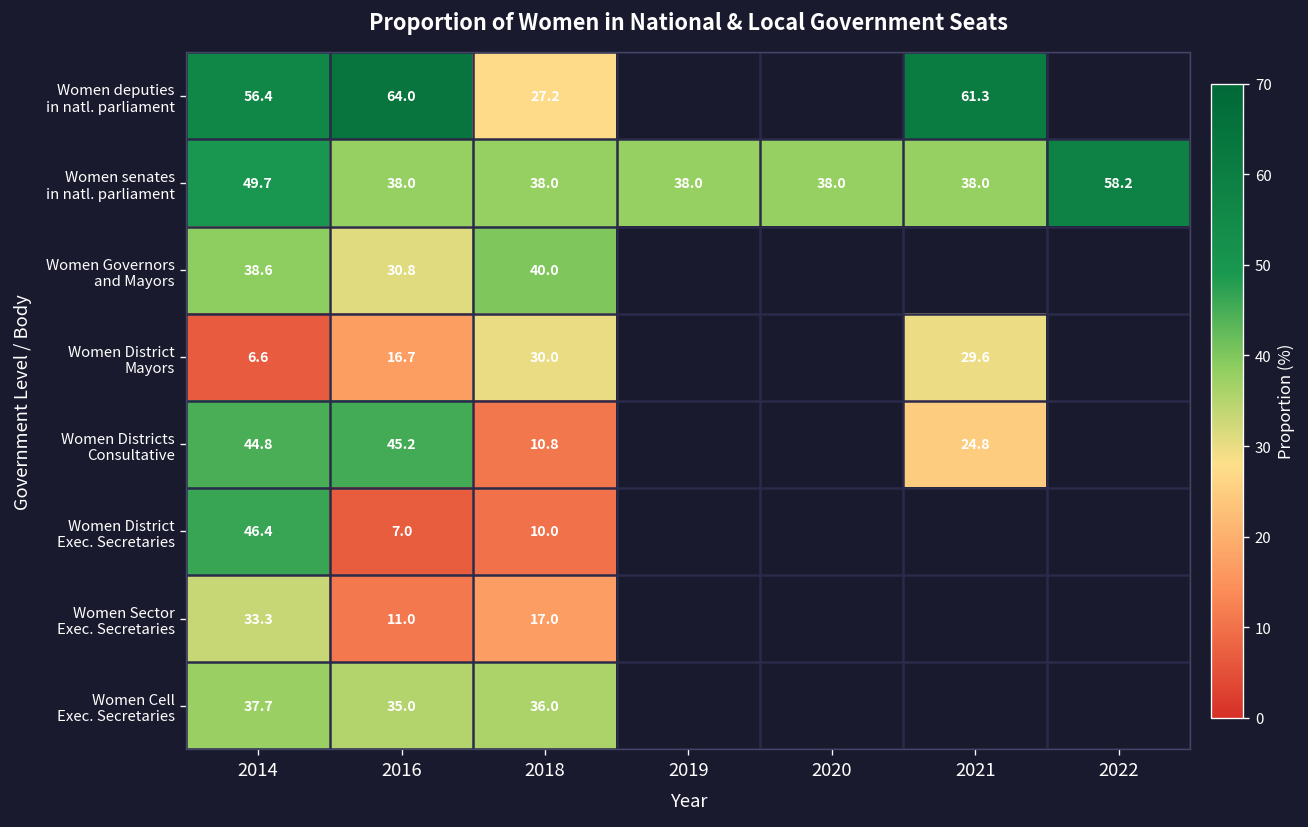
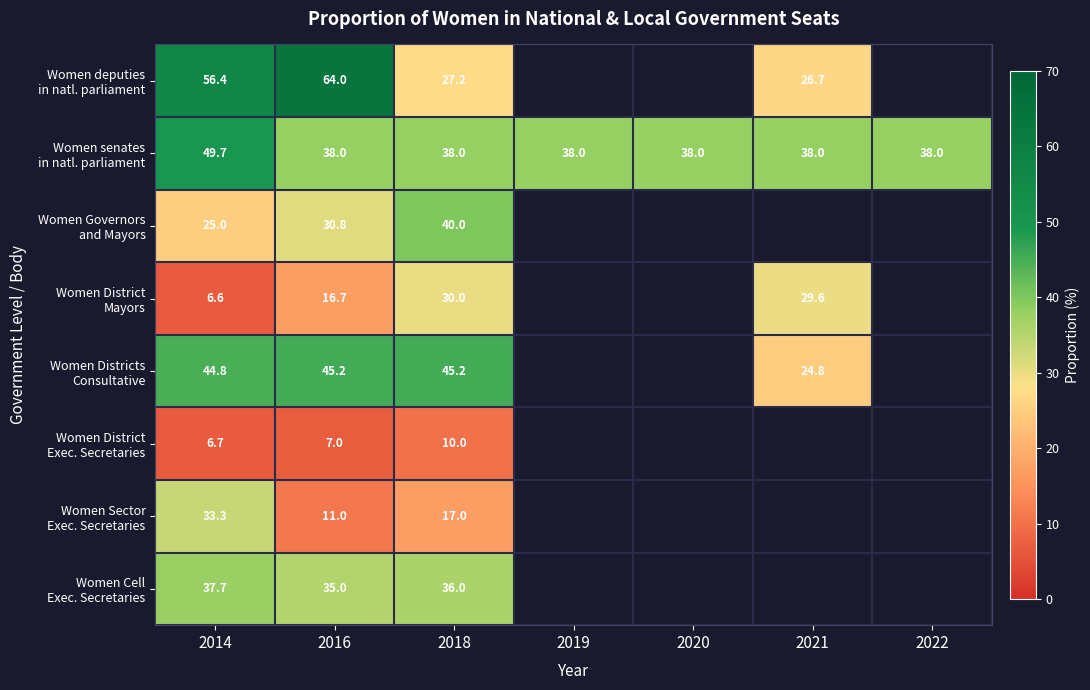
  {
    "Women deputies in natl. parliament": {
      "2014": 56.4,
      "2016": 64.0,
      "2018": 27.2,
-     "2021": 61.3
+     "2021": 26.7
    },
    "Women senates in natl. parliament": {
      "2014": 49.7,
      "2016": 38.0,
      "2018": 38.0,
      "2019": 38.0,
      "2020": 38.0,
      "2021": 38.0,
-     "2022": 58.2
+     "2022": 38.0
    },
    "Women Governors and Mayors": {
-     "2014": 38.6,
+     "2014": 25.0,
      "2016": 30.8,
      "2018": 40.0
    },
    "Women District Mayors": {
      "2014": 6.6,
      "2016": 16.7,
      "2018": 30.0,
      "2021": 29.6
    },
    "Women Districts Consultative": {
      "2014": 44.8,
      "2016": 45.2,
-     "2018": 10.8,
+     "2018": 45.2,
      "2021": 24.8
    },
    "Women District Exec. Secretaries": {
-     "2014": 46.4,
+     "2014": 6.7,
      "2016": 7.0,
      "2018": 10.0
    },
    "Women Sector Exec. Secretaries": {
      "2014": 33.3,
      "2016": 11.0,
      "2018": 17.0
    },
    "Women Cell Exec. Secretaries": {
      "2014": 37.7,
      "2016": 35.0,
      "2018": 36.0
    }
  }
